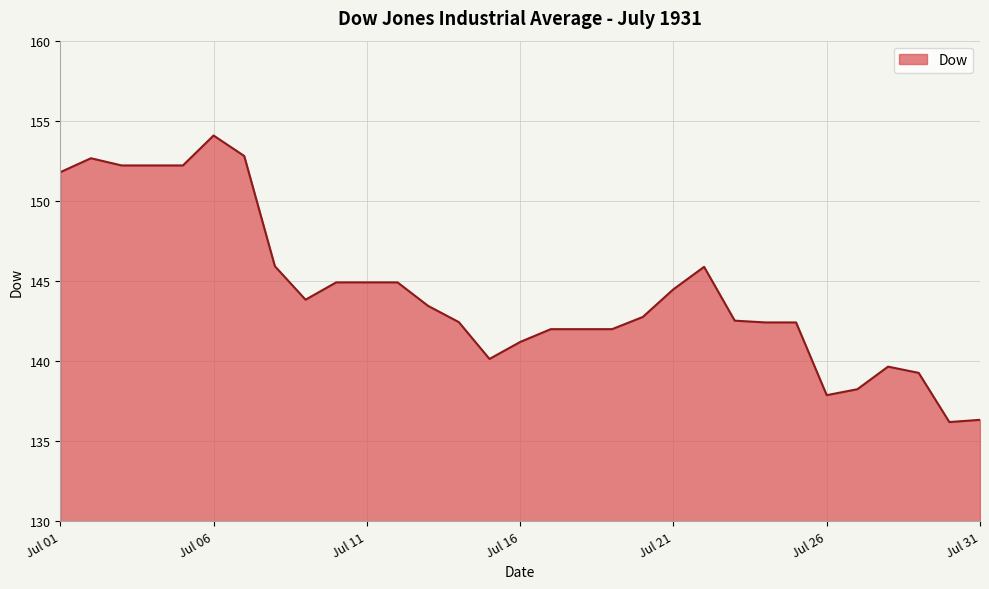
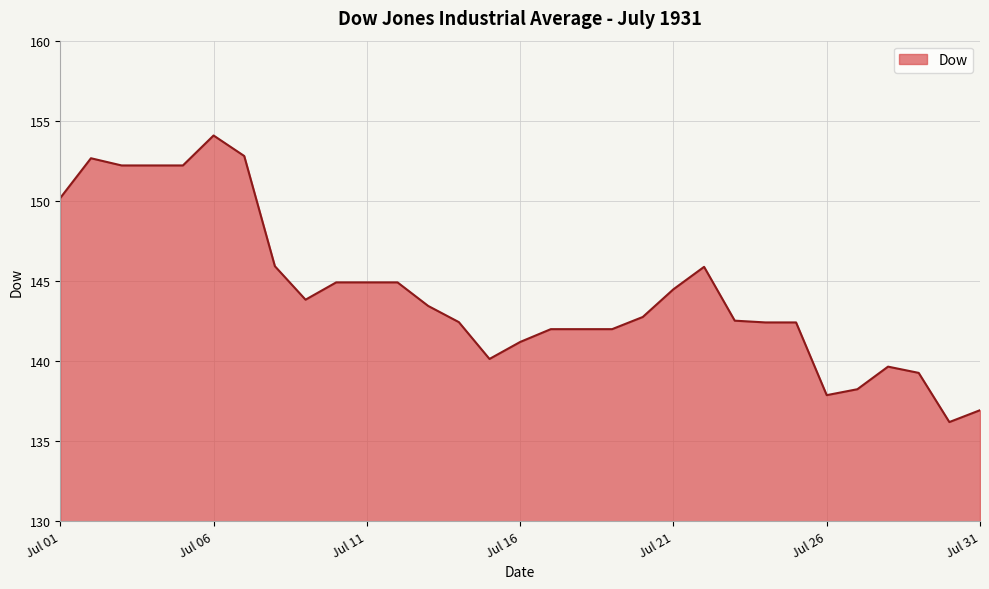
  {
-   "Jul 01": 151.8,
+   "Jul 01": 150.2,
    "Jul 06": 154.1,
    "Jul 11": 144.9,
    "Jul 16": 141.2,
    "Jul 21": 144.5,
    "Jul 26": 137.9,
-   "Jul 31": 136.3
+   "Jul 31": 136.9
  }
